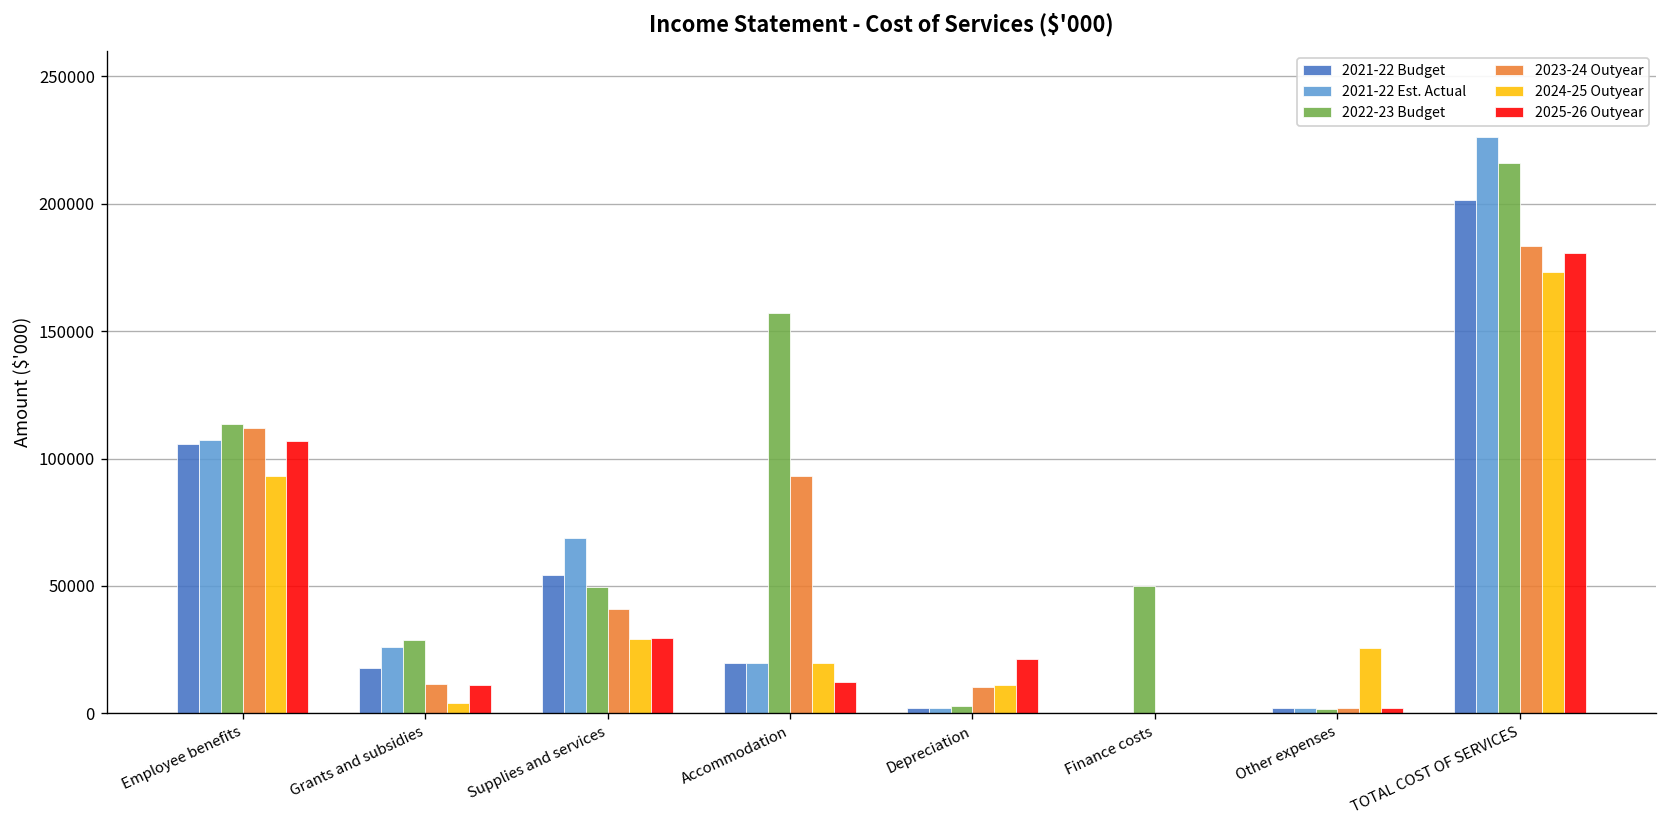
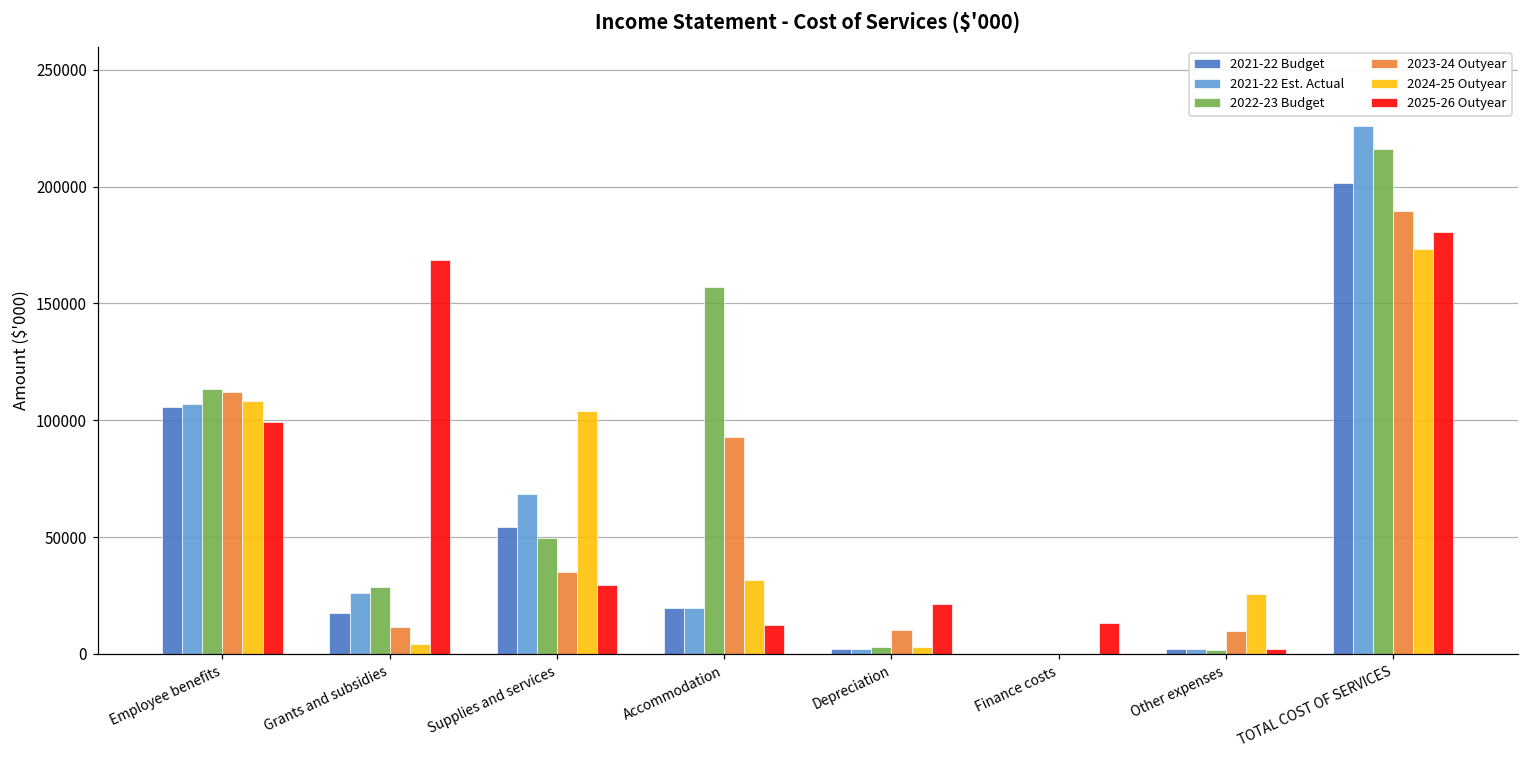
  {
    "2022-23 Budget": {
      "Employee benefits": 113000,
      "Grants and subsidies": 29000,
      "Supplies and services": 50000,
      "Accommodation": 157000,
      "Depreciation": 3000,
-     "Finance costs": 50000,
+     "Finance costs": 0,
      "Other expenses": 2000,
      "TOTAL COST OF SERVICES": 216000
    },
    "2023-24 Outyear": {
      "Employee benefits": 112000,
      "Grants and subsidies": 12000,
-     "Supplies and services": 41000,
+     "Supplies and services": 35000,
      "Accommodation": 93000,
      "Depreciation": 10000,
-     "Other expenses": 2000,
-     "TOTAL COST OF SERVICES": 183000
+     "Other expenses": 10000,
+     "TOTAL COST OF SERVICES": 190000
    },
    "2024-25 Outyear": {
-     "Employee benefits": 93000,
+     "Employee benefits": 108000,
      "Grants and subsidies": 4000,
-     "Supplies and services": 29000,
-     "Accommodation": 20000,
-     "Depreciation": 11000,
+     "Supplies and services": 104000,
+     "Accommodation": 32000,
+     "Depreciation": 3000,
      "Other expenses": 26000,
      "TOTAL COST OF SERVICES": 173000
    },
    "2025-26 Outyear": {
-     "Employee benefits": 107000,
-     "Grants and subsidies": 11000,
+     "Employee benefits": 99000,
+     "Grants and subsidies": 169000,
      "Supplies and services": 30000,
      "Accommodation": 12000,
      "Depreciation": 21000,
-     "Finance costs": 0,
+     "Finance costs": 13000,
      "Other expenses": 2000,
      "TOTAL COST OF SERVICES": 180000
    }
  }
